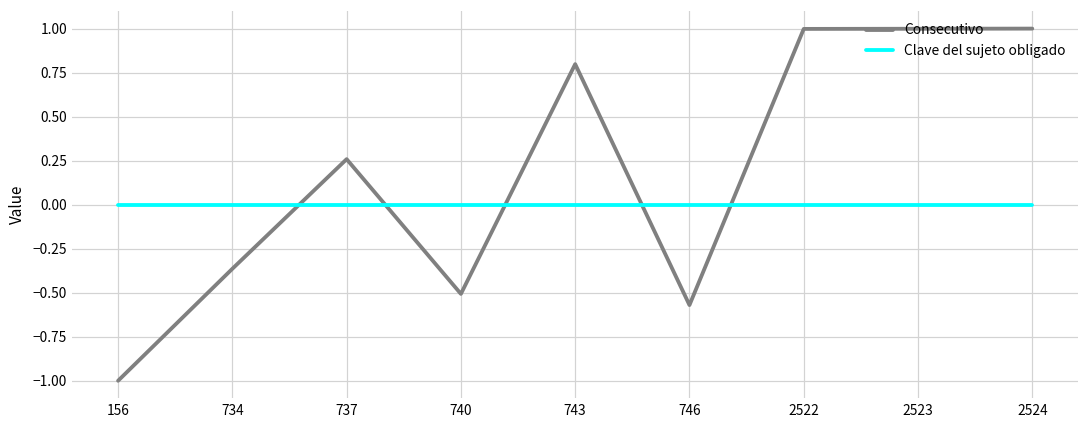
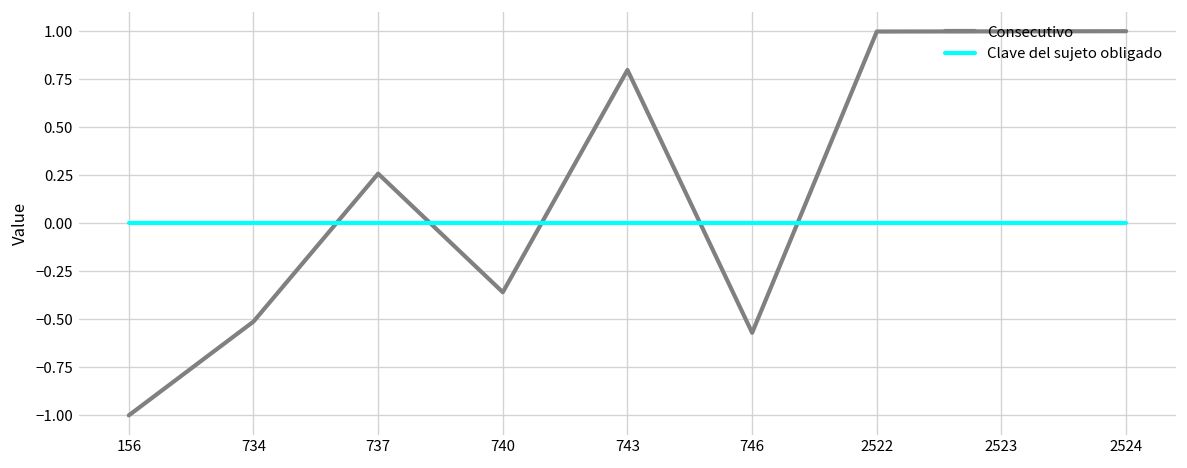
  {
    "Consecutivo": {
      "156": -1.00,
-     "734": -0.36,
+     "734": -0.51,
      "737": 0.26,
-     "740": -0.51,
+     "740": -0.36,
      "743": 0.80,
      "746": -0.57,
      "2522": 1.00,
      "2523": 1.00,
      "2524": 1.00
    },
    "Clave del sujeto obligado": {
      "156": 0.00,
      "734": 0.00,
      "737": 0.00,
      "740": 0.00,
      "743": 0.00,
      "746": 0.00,
      "2522": 0.00,
      "2523": 0.00,
      "2524": 0.00
    }
  }
